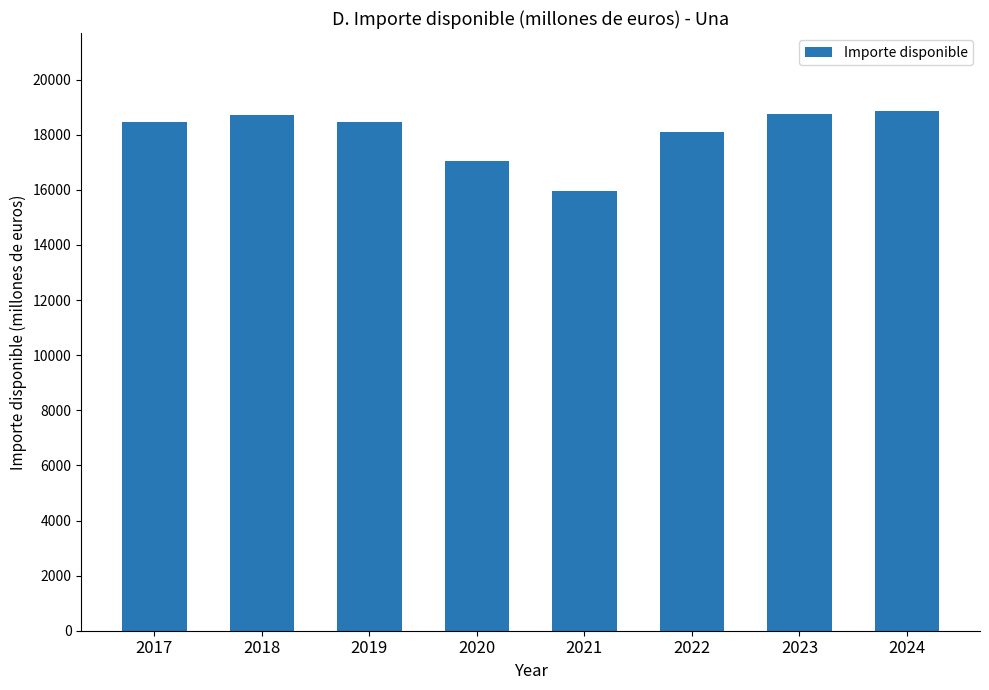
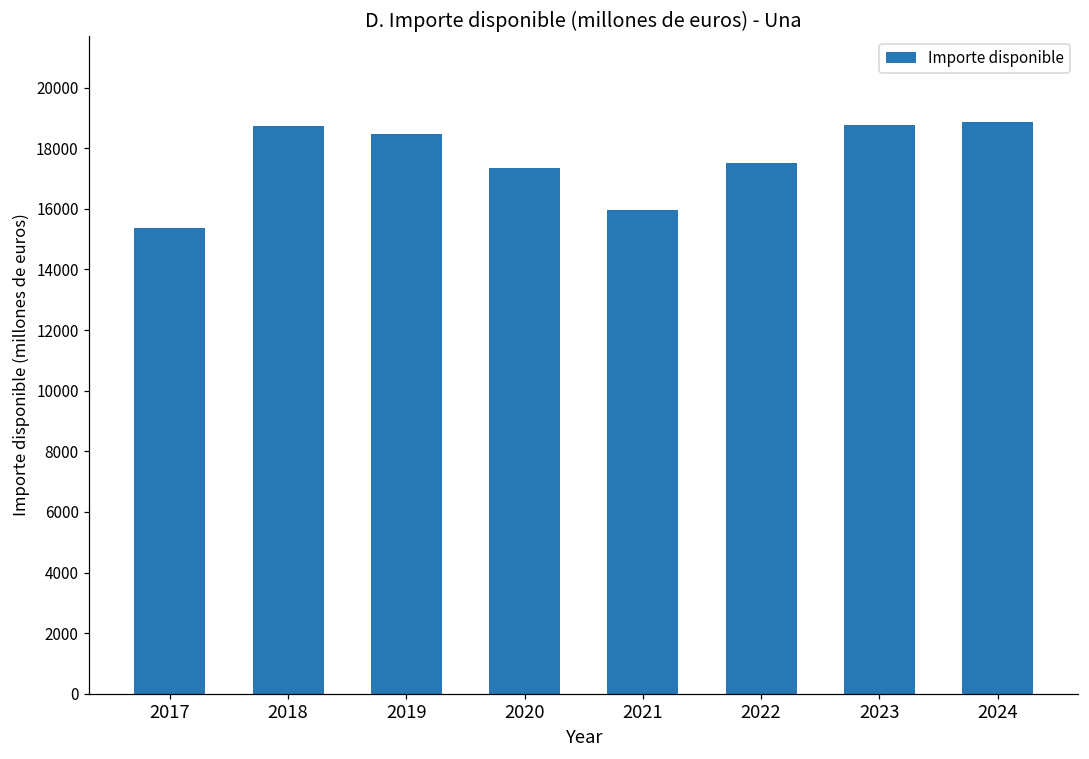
  {
-   "2017": 18500,
+   "2017": 15400,
    "2018": 18700,
    "2019": 18500,
-   "2020": 17000,
+   "2020": 17400,
    "2021": 16000,
-   "2022": 18100,
+   "2022": 17500,
    "2023": 18800,
    "2024": 18900
  }
